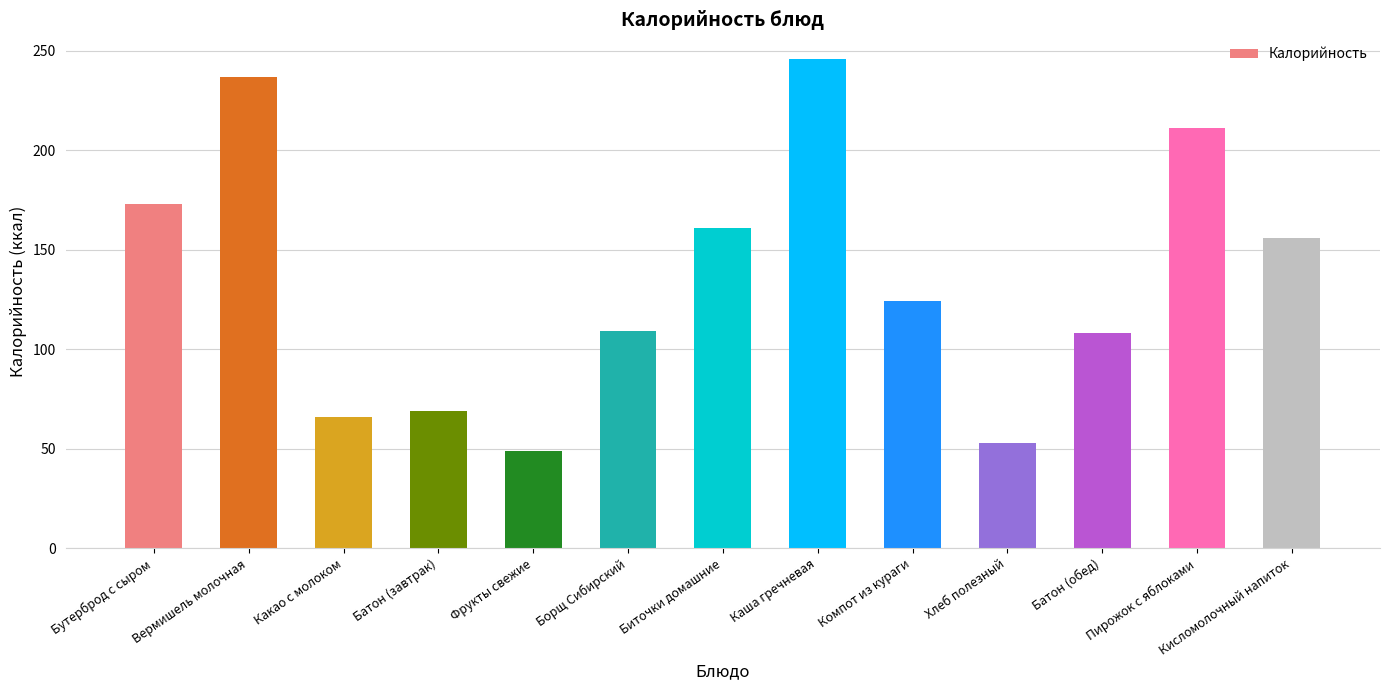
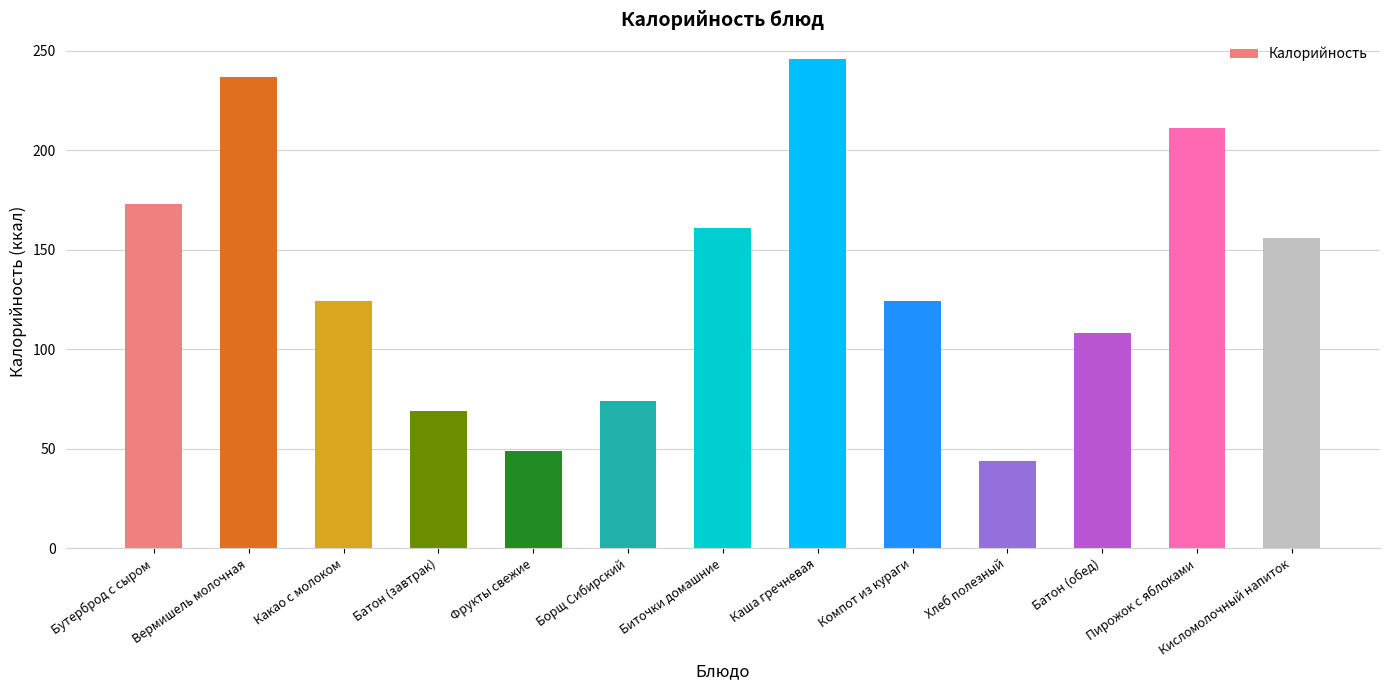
  {
    "Бутерброд с сыром": 173,
    "Вермишель молочная": 237,
-   "Какао с молоком": 66,
+   "Какао с молоком": 124,
    "Батон (завтрак)": 69,
    "Фрукты свежие": 49,
-   "Борщ Сибирский": 109,
+   "Борщ Сибирский": 74,
    "Биточки домашние": 161,
    "Каша гречневая": 246,
    "Компот из кураги": 124,
-   "Хлеб полезный": 53,
+   "Хлеб полезный": 44,
    "Батон (обед)": 108,
    "Пирожок с яблоками": 211,
    "Кисломолочный напиток": 156
  }
